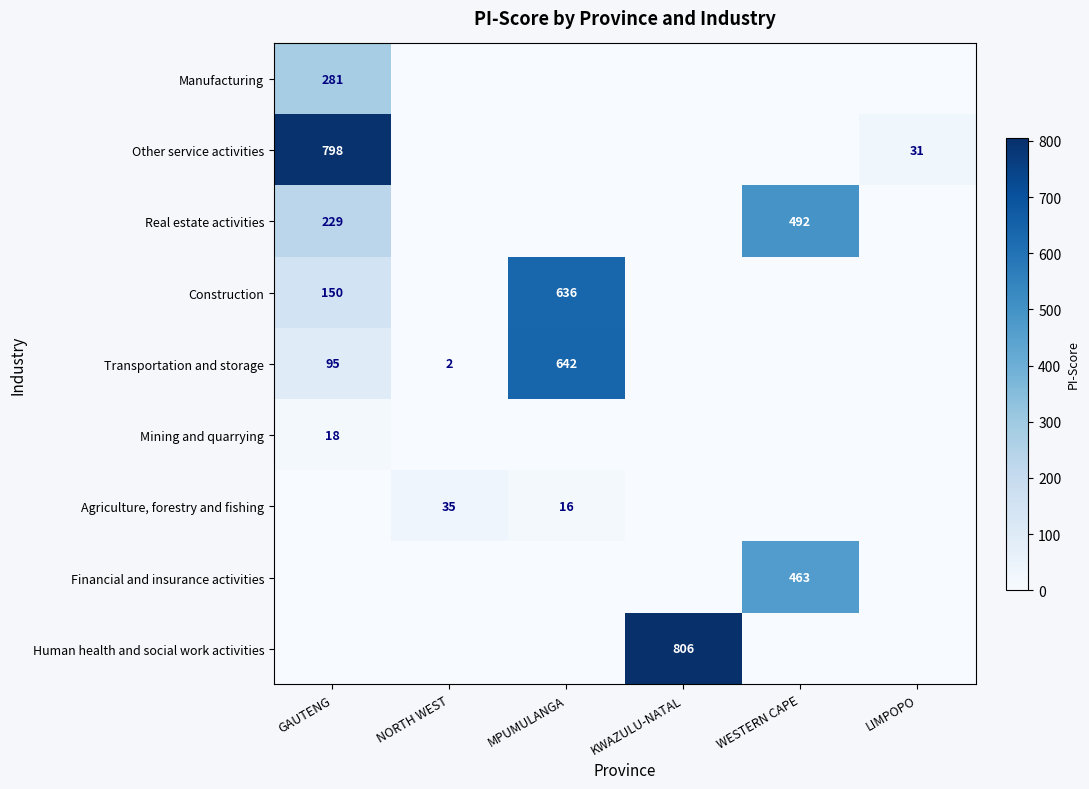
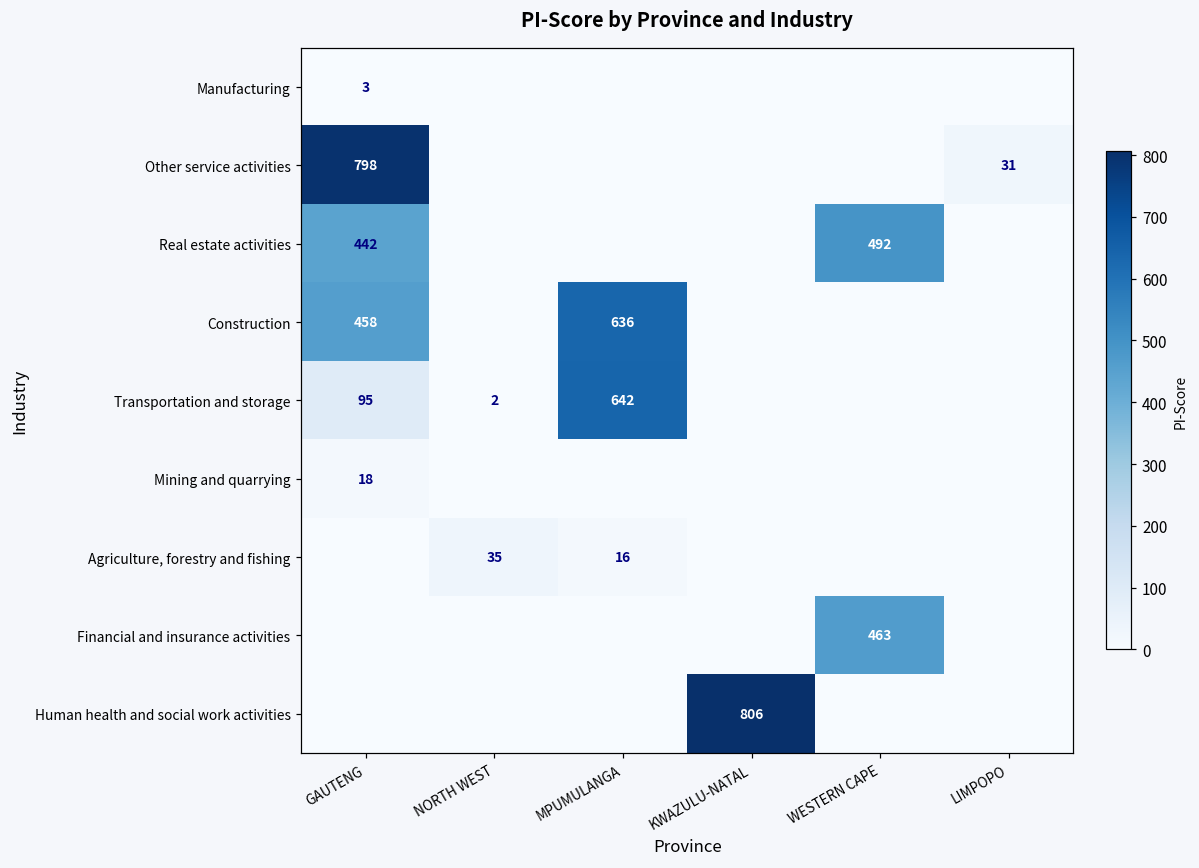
  {
    "Manufacturing": {
-     "GAUTENG": 281
+     "GAUTENG": 3
    },
    "Other service activities": {
      "GAUTENG": 798,
      "LIMPOPO": 31
    },
    "Real estate activities": {
-     "GAUTENG": 229,
+     "GAUTENG": 442,
      "WESTERN CAPE": 492
    },
    "Construction": {
-     "GAUTENG": 150,
+     "GAUTENG": 458,
      "MPUMULANGA": 636
    },
    "Transportation and storage": {
      "GAUTENG": 95,
      "NORTH WEST": 2,
      "MPUMULANGA": 642
    },
    "Mining and quarrying": {
      "GAUTENG": 18
    },
    "Agriculture, forestry and fishing": {
      "NORTH WEST": 35,
      "MPUMULANGA": 16
    },
    "Financial and insurance activities": {
      "WESTERN CAPE": 463
    },
    "Human health and social work activities": {
      "KWAZULU-NATAL": 806
    }
  }
